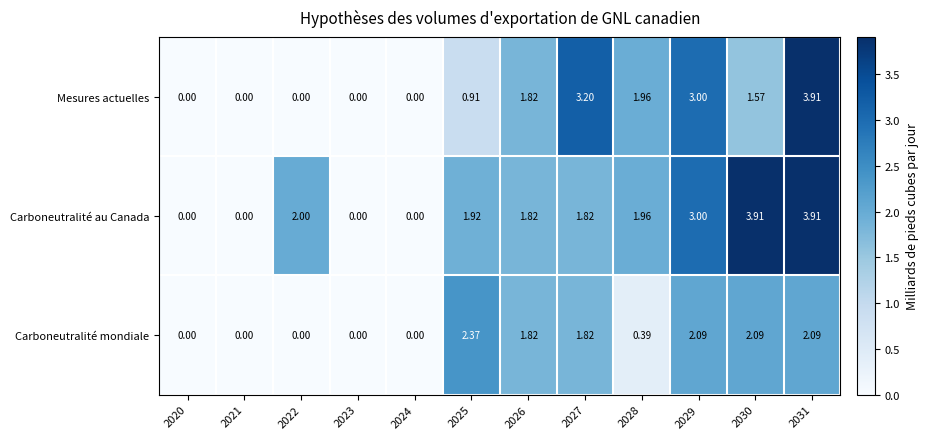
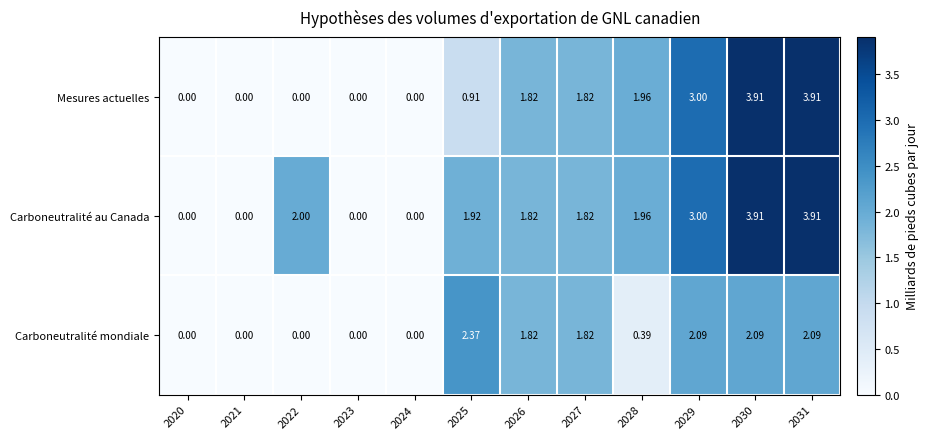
  {
    "Mesures actuelles": {
      "2020": 0.00,
      "2021": 0.00,
      "2022": 0.00,
      "2023": 0.00,
      "2024": 0.00,
      "2025": 0.91,
      "2026": 1.82,
-     "2027": 3.20,
+     "2027": 1.82,
      "2028": 1.96,
      "2029": 3.00,
-     "2030": 1.57,
+     "2030": 3.91,
      "2031": 3.91
    },
    "Carboneutralité au Canada": {
      "2020": 0.00,
      "2021": 0.00,
      "2022": 2.00,
      "2023": 0.00,
      "2024": 0.00,
      "2025": 1.92,
      "2026": 1.82,
      "2027": 1.82,
      "2028": 1.96,
      "2029": 3.00,
      "2030": 3.91,
      "2031": 3.91
    },
    "Carboneutralité mondiale": {
      "2020": 0.00,
      "2021": 0.00,
      "2022": 0.00,
      "2023": 0.00,
      "2024": 0.00,
      "2025": 2.37,
      "2026": 1.82,
      "2027": 1.82,
      "2028": 0.39,
      "2029": 2.09,
      "2030": 2.09,
      "2031": 2.09
    }
  }
